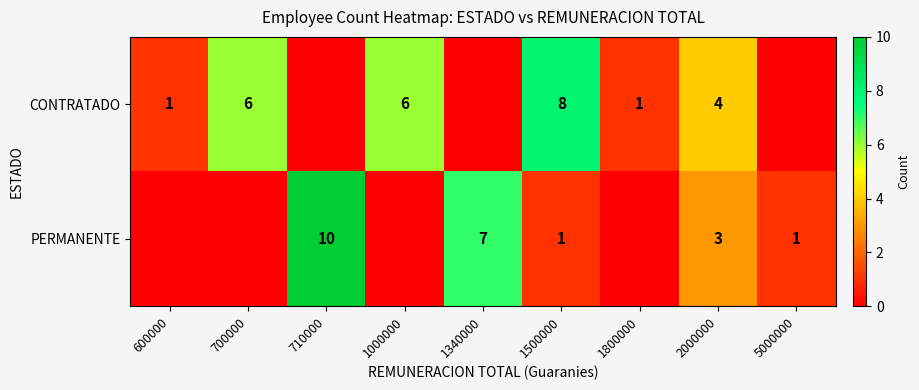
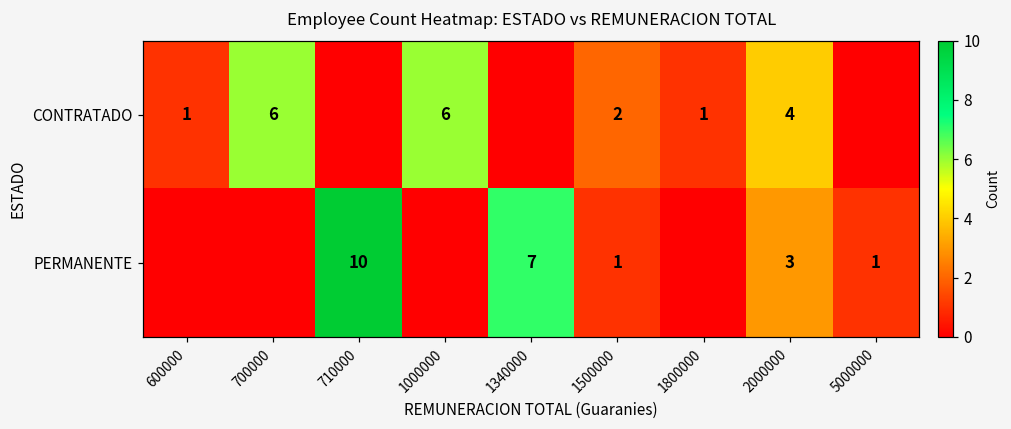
  {
    "CONTRATADO": {
      "600000": 1,
      "700000": 6,
      "1000000": 6,
-     "1500000": 8,
+     "1500000": 2,
      "1800000": 1,
      "2000000": 4
    },
    "PERMANENTE": {
      "710000": 10,
      "1340000": 7,
      "1500000": 1,
      "2000000": 3,
      "5000000": 1
    }
  }
